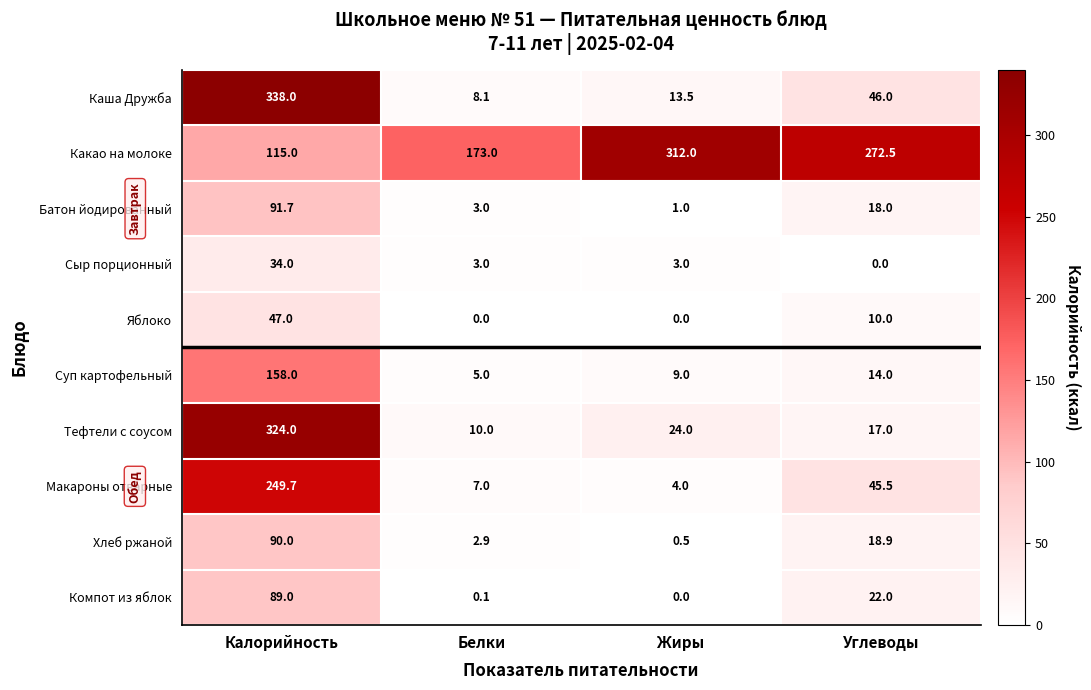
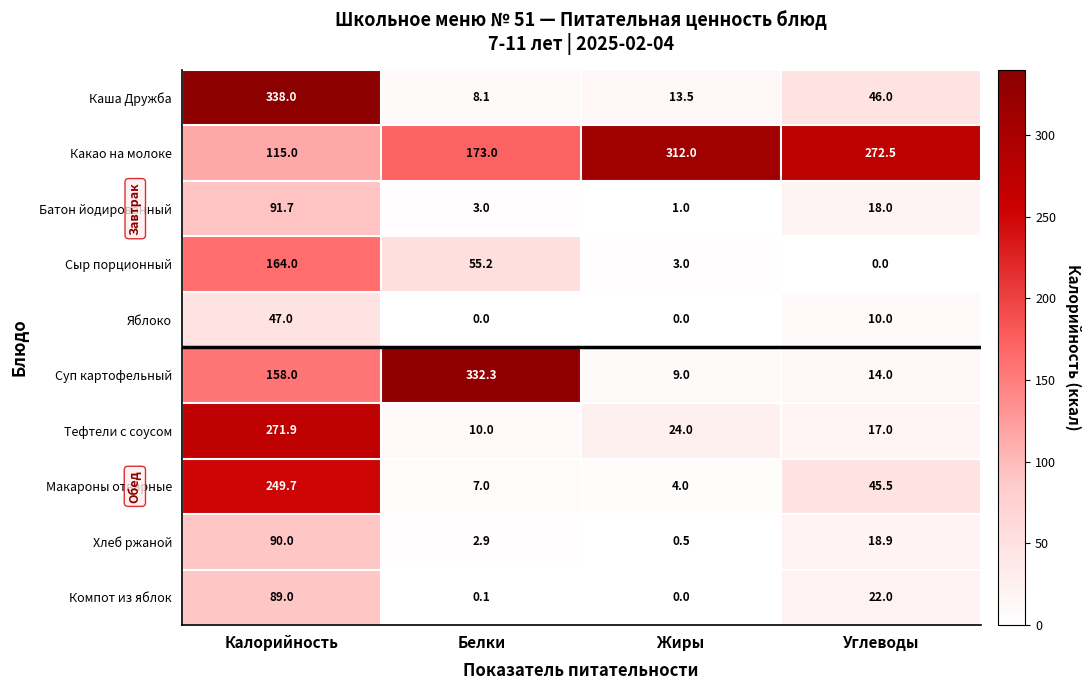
  {
    "Каша Дружба": {
      "Калорийность": 338.0,
      "Белки": 8.1,
      "Жиры": 13.5,
      "Углеводы": 46.0
    },
    "Какао на молоке": {
      "Калорийность": 115.0,
      "Белки": 173.0,
      "Жиры": 312.0,
      "Углеводы": 272.5
    },
    "Батон йодированный": {
      "Калорийность": 91.7,
      "Белки": 3.0,
      "Жиры": 1.0,
      "Углеводы": 18.0
    },
    "Сыр порционный": {
-     "Калорийность": 34.0,
-     "Белки": 3.0,
+     "Калорийность": 164.0,
+     "Белки": 55.2,
      "Жиры": 3.0,
      "Углеводы": 0.0
    },
    "Яблоко": {
      "Калорийность": 47.0,
      "Белки": 0.0,
      "Жиры": 0.0,
      "Углеводы": 10.0
    },
    "Суп картофельный": {
      "Калорийность": 158.0,
-     "Белки": 5.0,
+     "Белки": 332.3,
      "Жиры": 9.0,
      "Углеводы": 14.0
    },
    "Тефтели с соусом": {
-     "Калорийность": 324.0,
+     "Калорийность": 271.9,
      "Белки": 10.0,
      "Жиры": 24.0,
      "Углеводы": 17.0
    },
    "Макароны отварные": {
      "Калорийность": 249.7,
      "Белки": 7.0,
      "Жиры": 4.0,
      "Углеводы": 45.5
    },
    "Хлеб ржаной": {
      "Калорийность": 90.0,
      "Белки": 2.9,
      "Жиры": 0.5,
      "Углеводы": 18.9
    },
    "Компот из яблок": {
      "Калорийность": 89.0,
      "Белки": 0.1,
      "Жиры": 0.0,
      "Углеводы": 22.0
    }
  }
